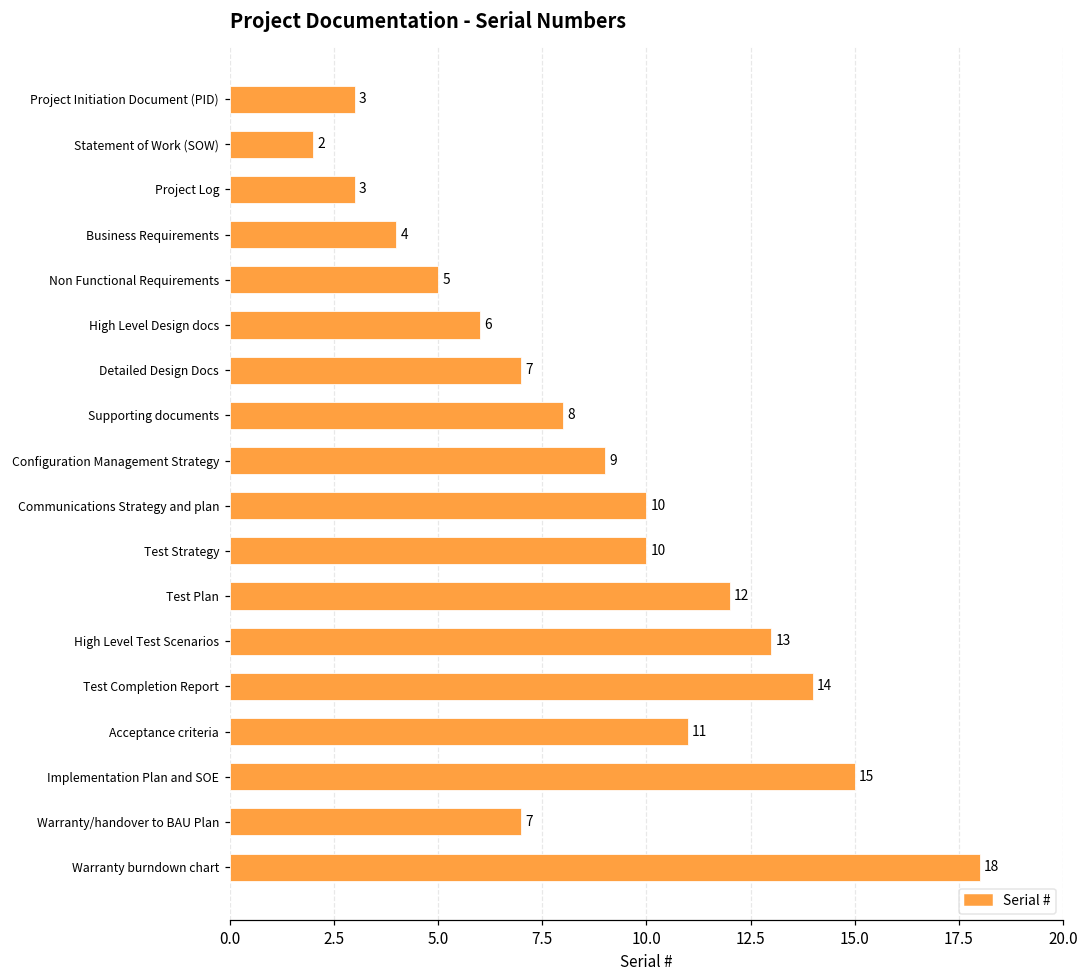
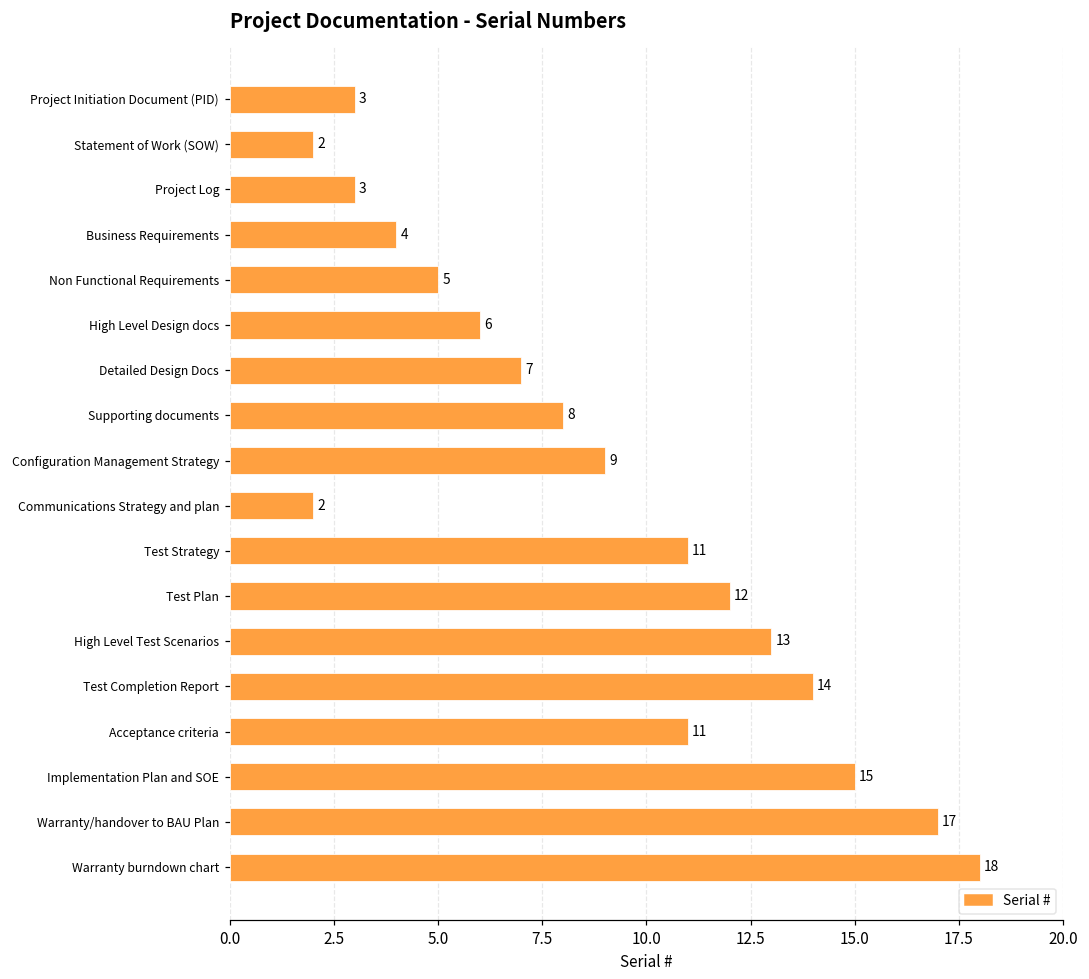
  {
    "Project Initiation Document (PID)": 3,
    "Statement of Work (SOW)": 2,
    "Project Log": 3,
    "Business Requirements": 4,
    "Non Functional Requirements": 5,
    "High Level Design docs": 6,
    "Detailed Design Docs": 7,
    "Supporting documents": 8,
    "Configuration Management Strategy": 9,
-   "Communications Strategy and plan": 10,
-   "Test Strategy": 10,
+   "Communications Strategy and plan": 2,
+   "Test Strategy": 11,
    "Test Plan": 12,
    "High Level Test Scenarios": 13,
    "Test Completion Report": 14,
    "Acceptance criteria": 11,
    "Implementation Plan and SOE": 15,
-   "Warranty/handover to BAU Plan": 7,
+   "Warranty/handover to BAU Plan": 17,
    "Warranty burndown chart": 18
  }
